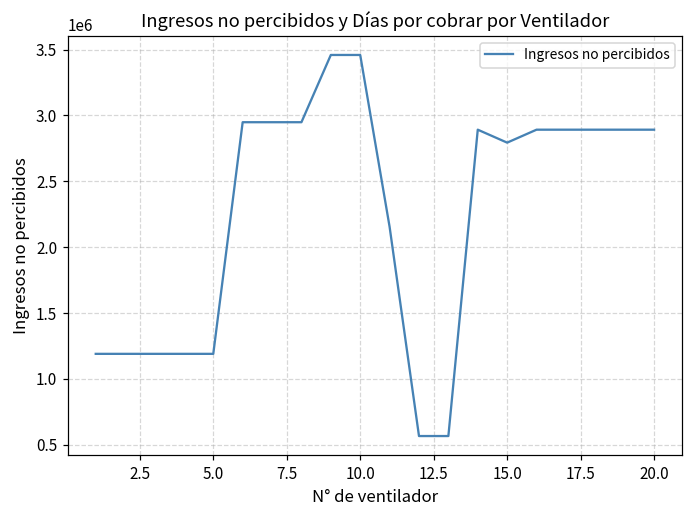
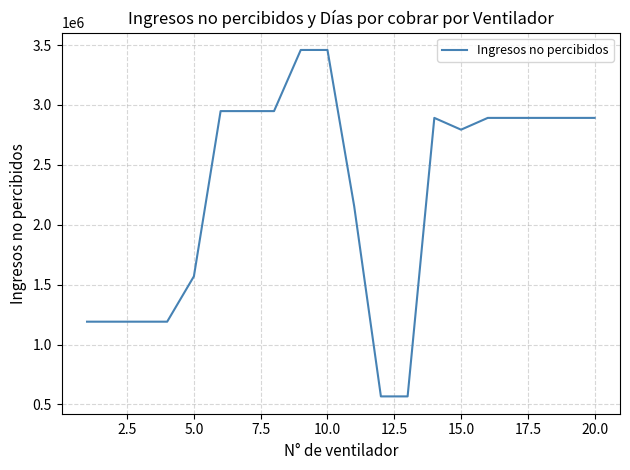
  {
-   "5.0": 1190000,
+   "5.0": 1570000,
    "10.0": 3460000,
    "15.0": 2790000,
    "20.0": 2890000
  }
